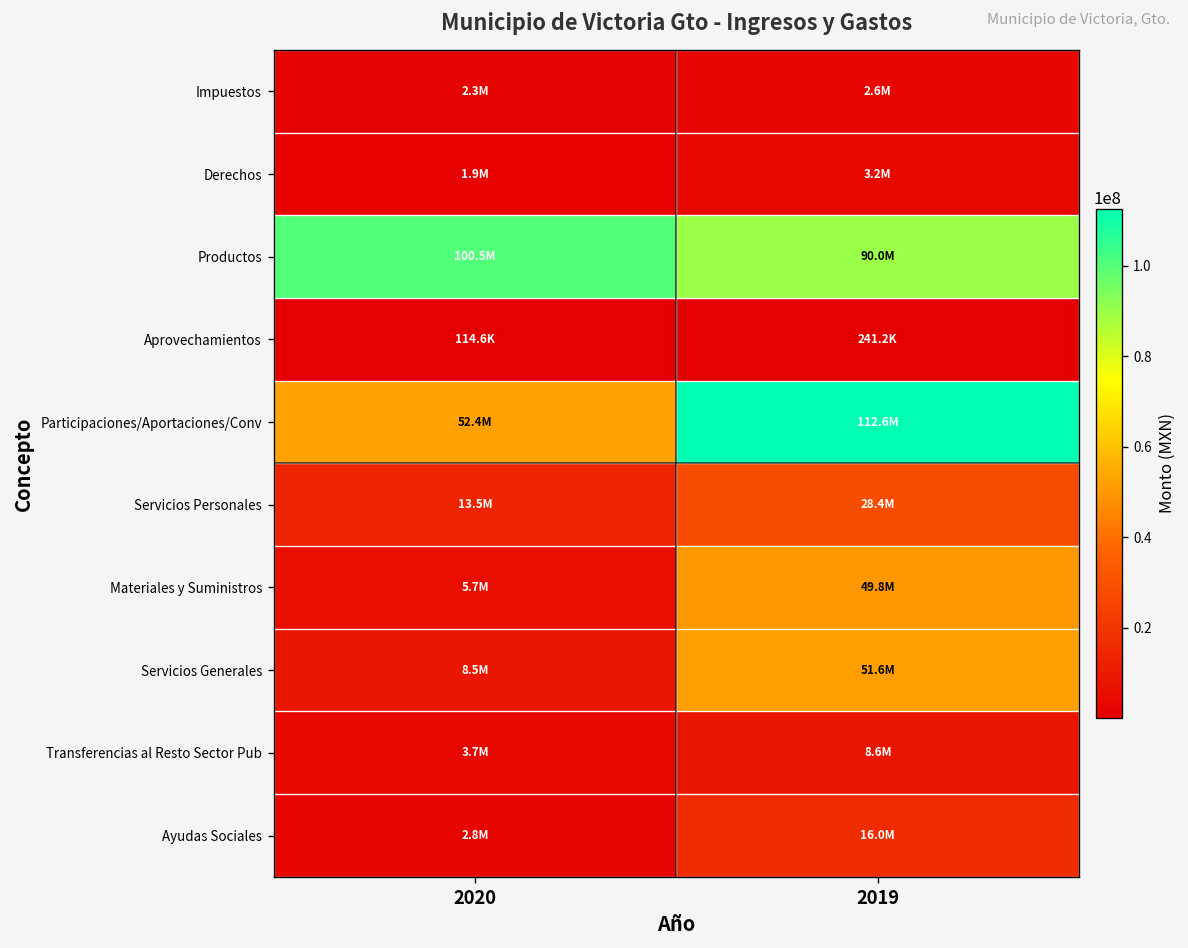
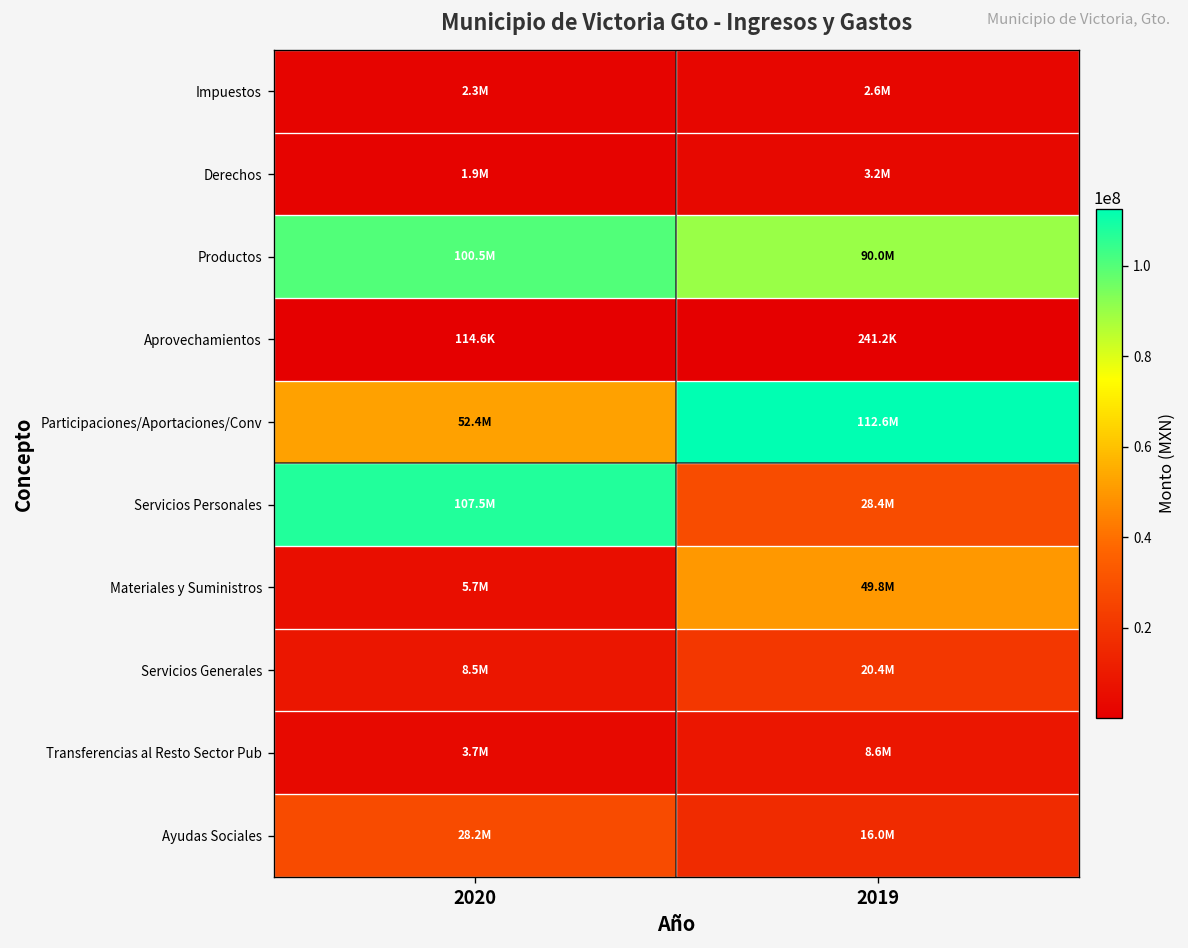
  {
    "Impuestos": {
      "2020": "2.3M",
      "2019": "2.6M"
    },
    "Derechos": {
      "2020": "1.9M",
      "2019": "3.2M"
    },
    "Productos": {
      "2020": "100.5M",
      "2019": "90.0M"
    },
    "Aprovechamientos": {
      "2020": "114.6K",
      "2019": "241.2K"
    },
    "Participaciones/Aportaciones/Conv": {
      "2020": "52.4M",
      "2019": "112.6M"
    },
    "Servicios Personales": {
-     "2020": "13.5M",
+     "2020": "107.5M",
      "2019": "28.4M"
    },
    "Materiales y Suministros": {
      "2020": "5.7M",
      "2019": "49.8M"
    },
    "Servicios Generales": {
      "2020": "8.5M",
-     "2019": "51.6M"
+     "2019": "20.4M"
    },
    "Transferencias al Resto Sector Pub": {
      "2020": "3.7M",
      "2019": "8.6M"
    },
    "Ayudas Sociales": {
-     "2020": "2.8M",
+     "2020": "28.2M",
      "2019": "16.0M"
    }
  }
